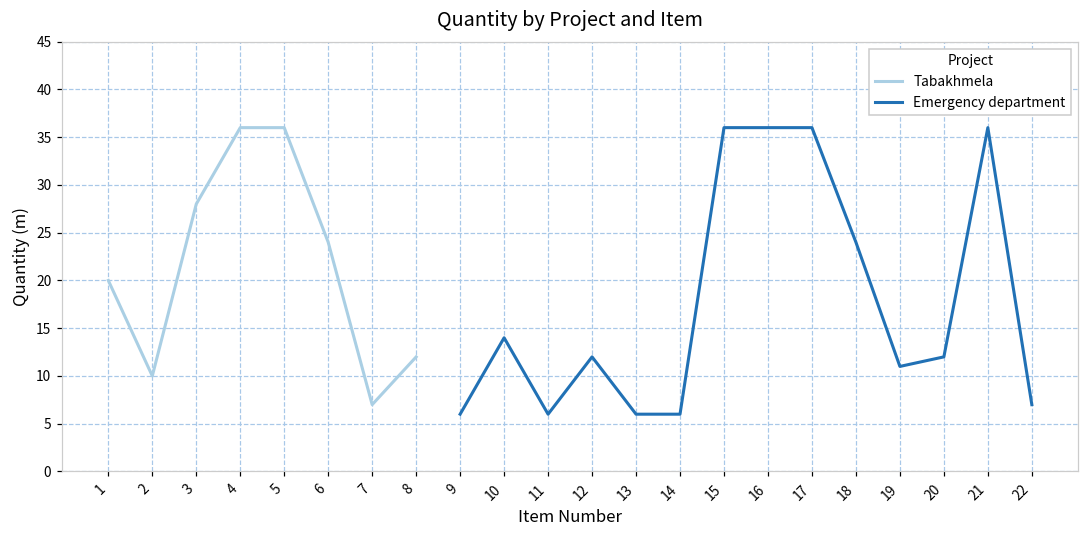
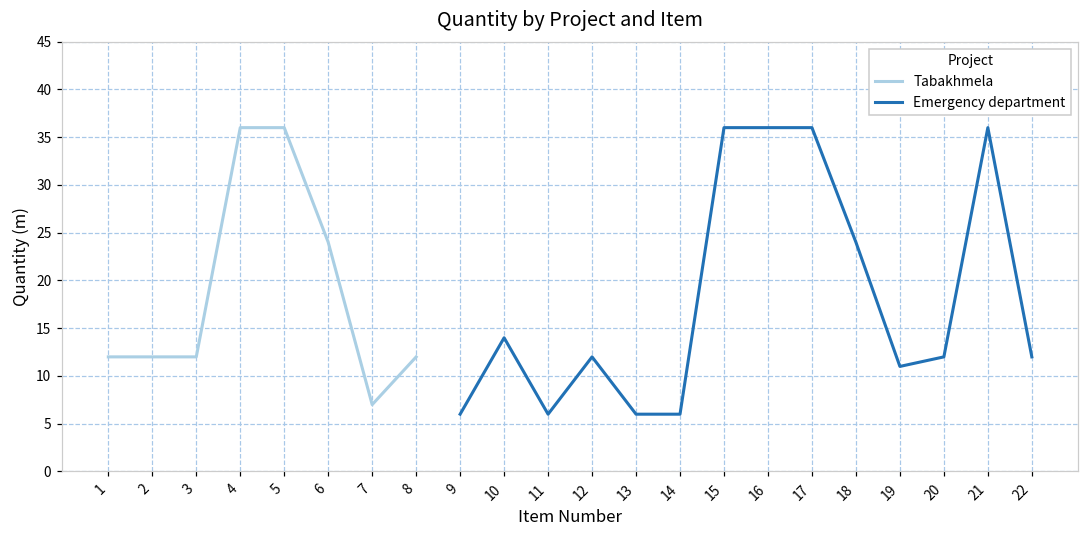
  {
    "Tabakhmela": {
-     "1": 20,
-     "2": 10,
-     "3": 28,
+     "1": 12,
+     "2": 12,
+     "3": 12,
      "4": 36,
      "5": 36,
      "6": 24,
      "7": 7,
      "8": 12
    },
    "Emergency department": {
      "9": 6,
      "10": 14,
      "11": 6,
      "12": 12,
      "13": 6,
      "14": 6,
      "15": 36,
      "16": 36,
      "17": 36,
      "18": 24,
      "19": 11,
      "20": 12,
      "21": 36,
-     "22": 7
+     "22": 12
    }
  }
